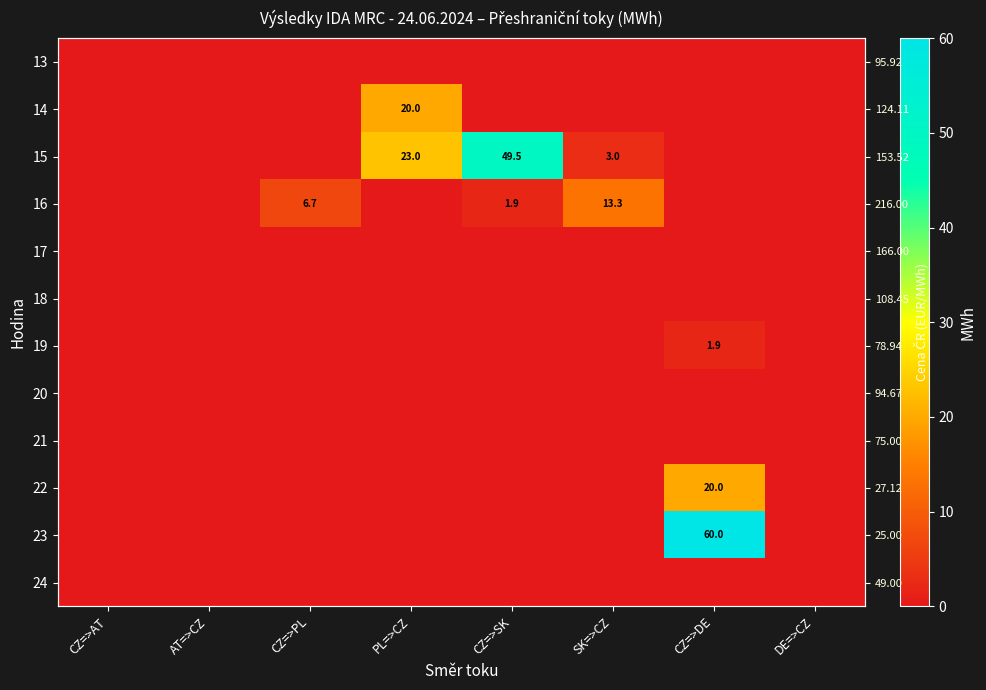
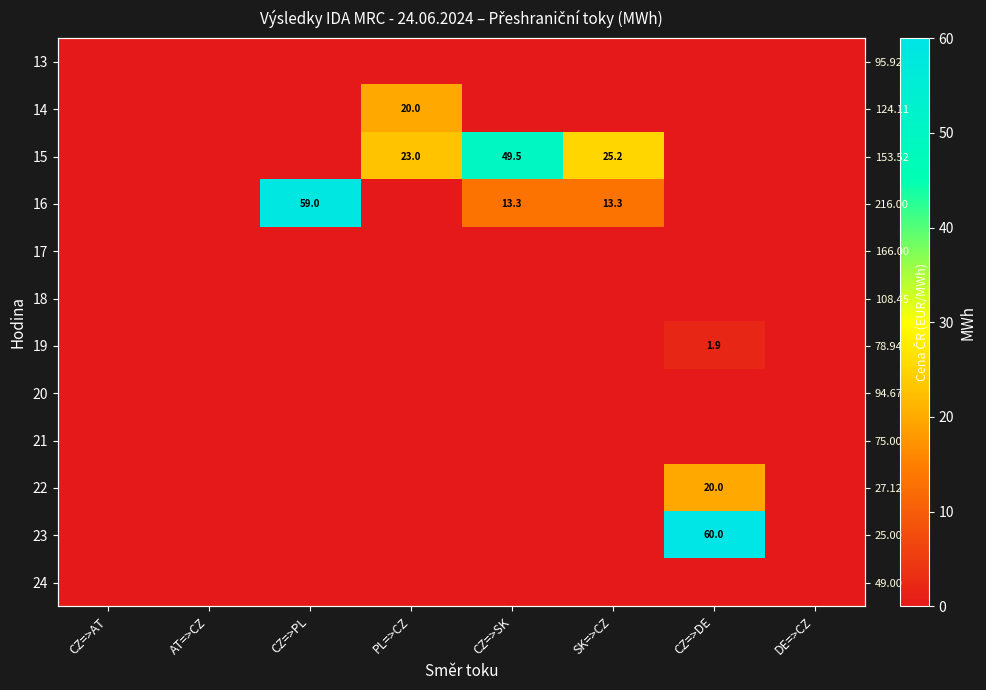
  {
    "14": {
      "PL=>CZ": 20.0
    },
    "15": {
      "PL=>CZ": 23.0,
      "CZ=>SK": 49.5,
-     "SK=>CZ": 3.0
+     "SK=>CZ": 25.2
    },
    "16": {
-     "CZ=>PL": 6.7,
-     "CZ=>SK": 1.9,
+     "CZ=>PL": 59.0,
+     "CZ=>SK": 13.3,
      "SK=>CZ": 13.3
    },
    "19": {
      "CZ=>DE": 1.9
    },
    "22": {
      "CZ=>DE": 20.0
    },
    "23": {
      "CZ=>DE": 60.0
    }
  }
